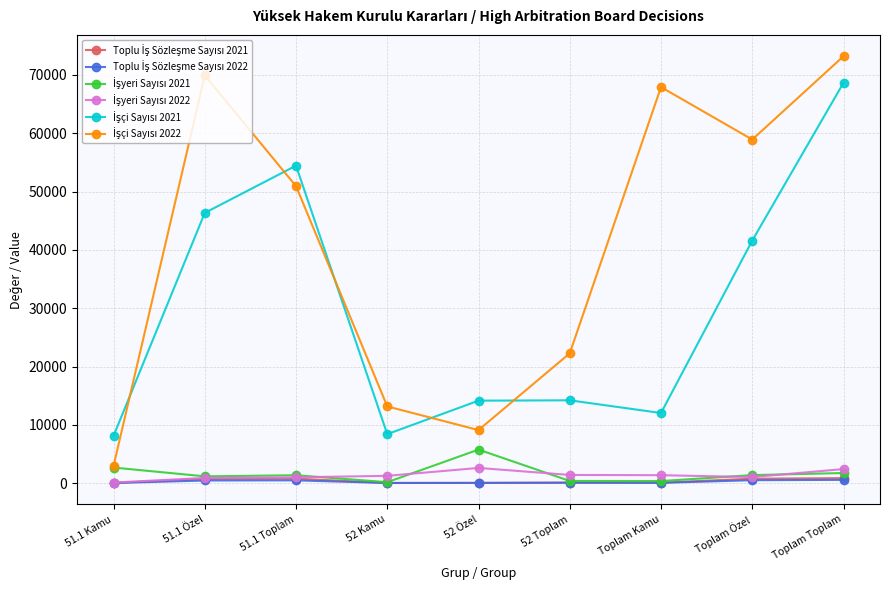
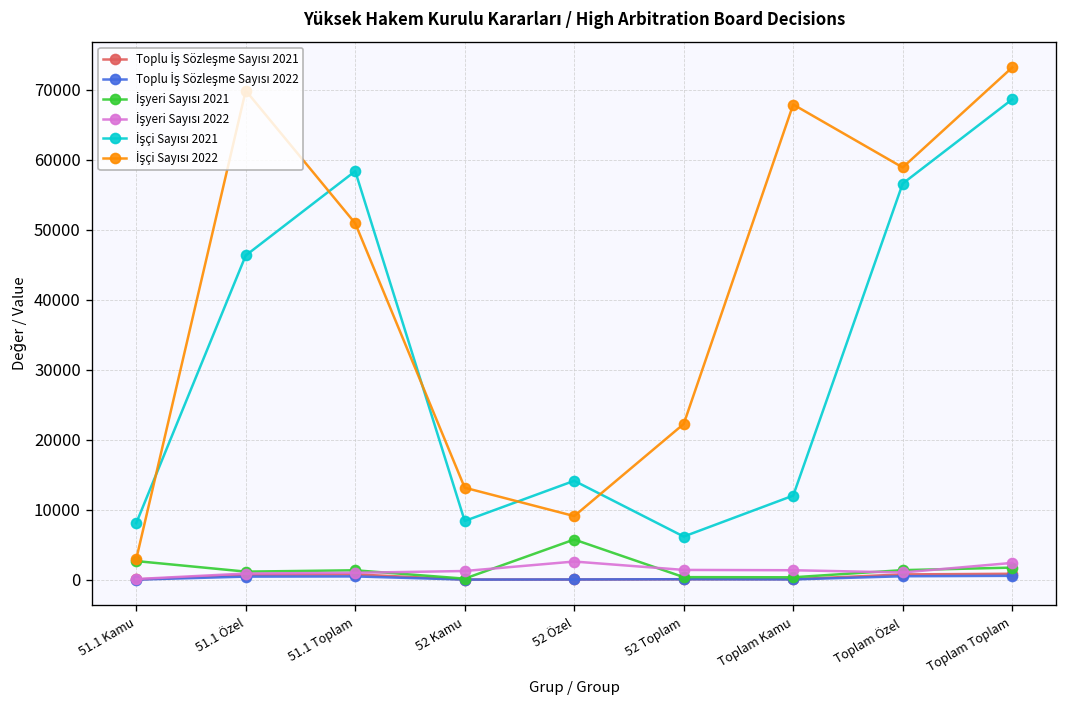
  {
    "İşyeri Sayısı 2021": {
      "52 Özel": 6000,
      "Toplam Toplam": 2000
    },
    "İşyeri Sayısı 2022": {
      "52 Kamu": 1000,
      "52 Özel": 3000,
      "52 Toplam": 1000,
      "Toplam Kamu": 1000,
      "Toplam Toplam": 2000
    },
    "İşçi Sayısı 2021": {
      "51.1 Kamu": 8000,
      "51.1 Özel": 46000,
-     "51.1 Toplam": 54000,
+     "51.1 Toplam": 58000,
      "52 Kamu": 8000,
      "52 Özel": 14000,
-     "52 Toplam": 14000,
+     "52 Toplam": 6000,
      "Toplam Kamu": 12000,
-     "Toplam Özel": 42000,
+     "Toplam Özel": 57000,
      "Toplam Toplam": 69000
    },
    "İşçi Sayısı 2022": {
      "51.1 Toplam": 51000,
      "52 Kamu": 13000,
      "52 Özel": 9000,
      "52 Toplam": 22000,
      "Toplam Kamu": 68000,
      "Toplam Özel": 59000,
      "Toplam Toplam": 73000
    }
  }
